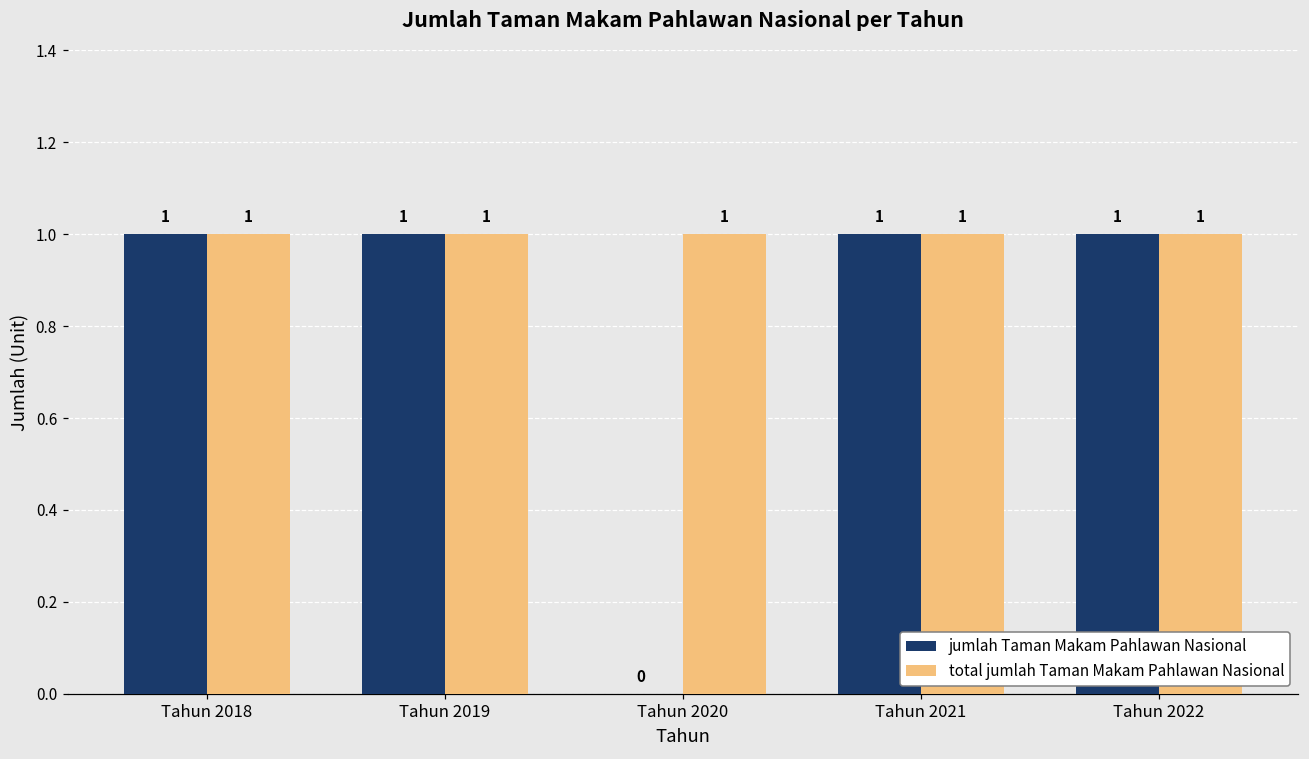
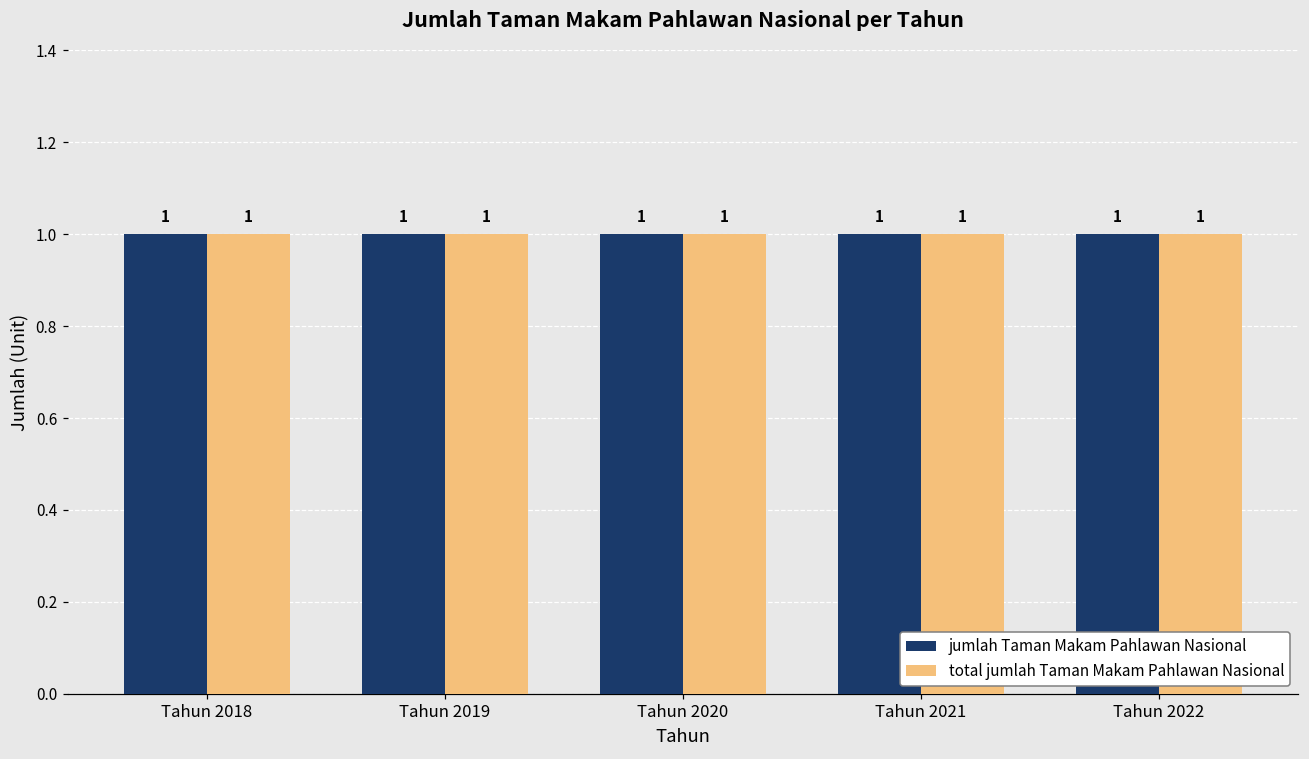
  {
    "jumlah Taman Makam Pahlawan Nasional": {
      "Tahun 2018": 1,
      "Tahun 2019": 1,
-     "Tahun 2020": 0,
+     "Tahun 2020": 1,
      "Tahun 2021": 1,
      "Tahun 2022": 1
    },
    "total jumlah Taman Makam Pahlawan Nasional": {
      "Tahun 2018": 1,
      "Tahun 2019": 1,
      "Tahun 2020": 1,
      "Tahun 2021": 1,
      "Tahun 2022": 1
    }
  }
